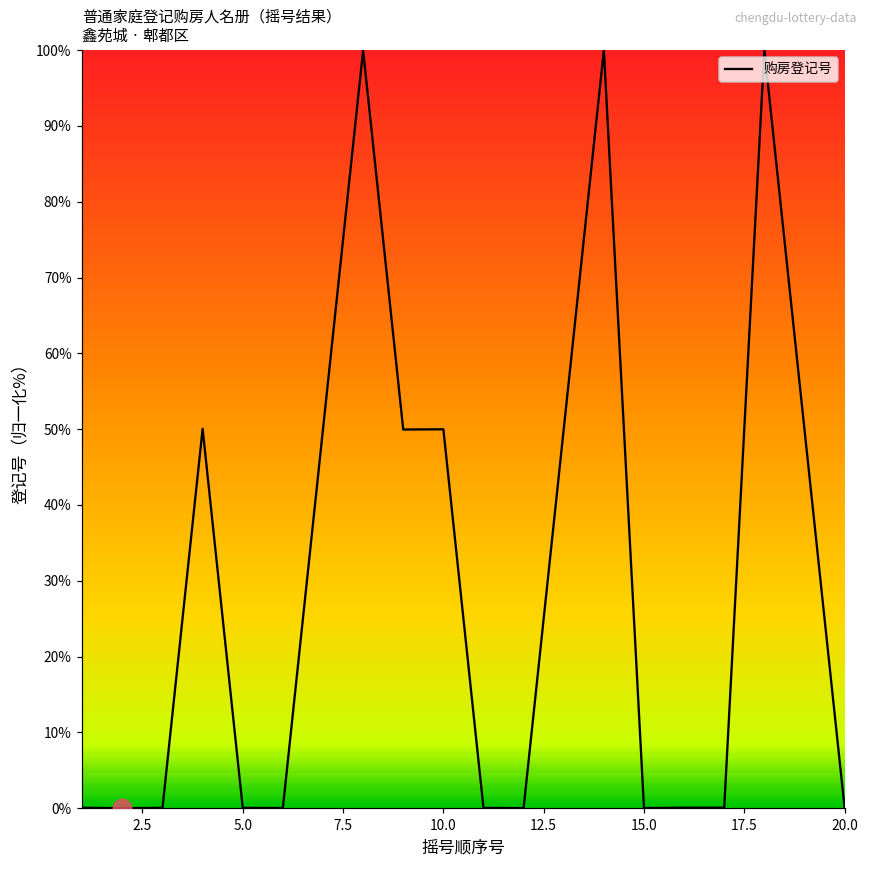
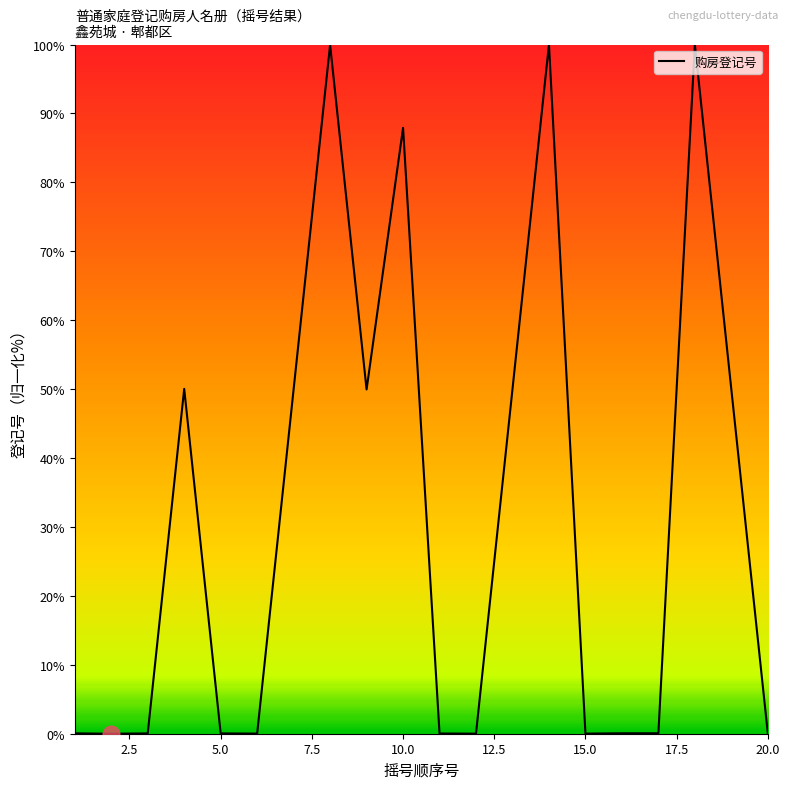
  {
    "购房登记号": {
      "5.0": "0%",
-     "10.0": "50%",
+     "10.0": "88%",
      "15.0": "0%",
      "20.0": "0%"
    }
  }
